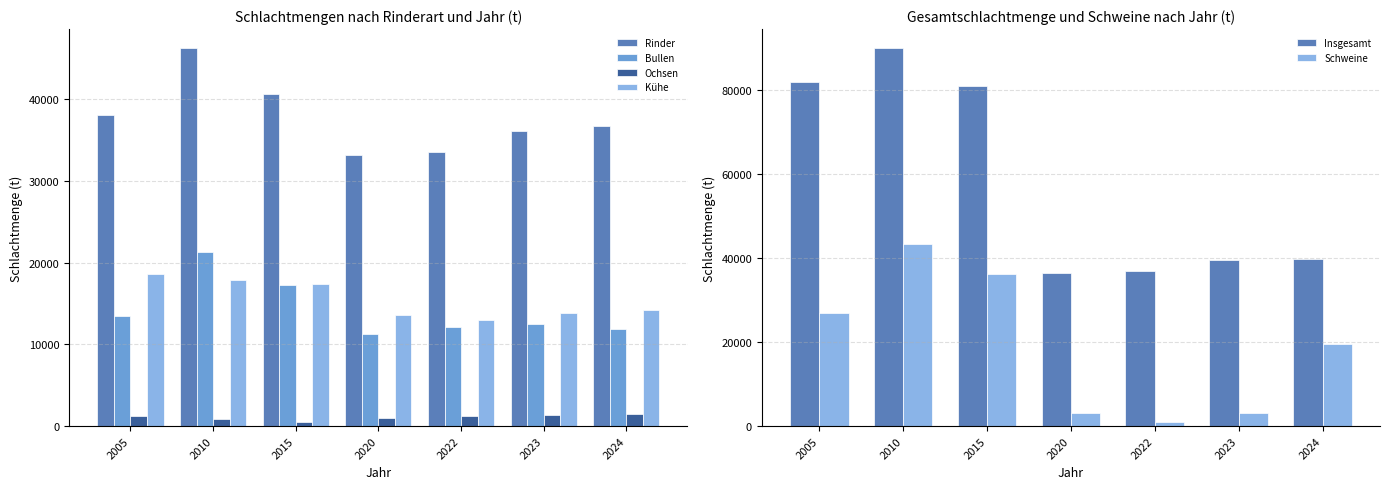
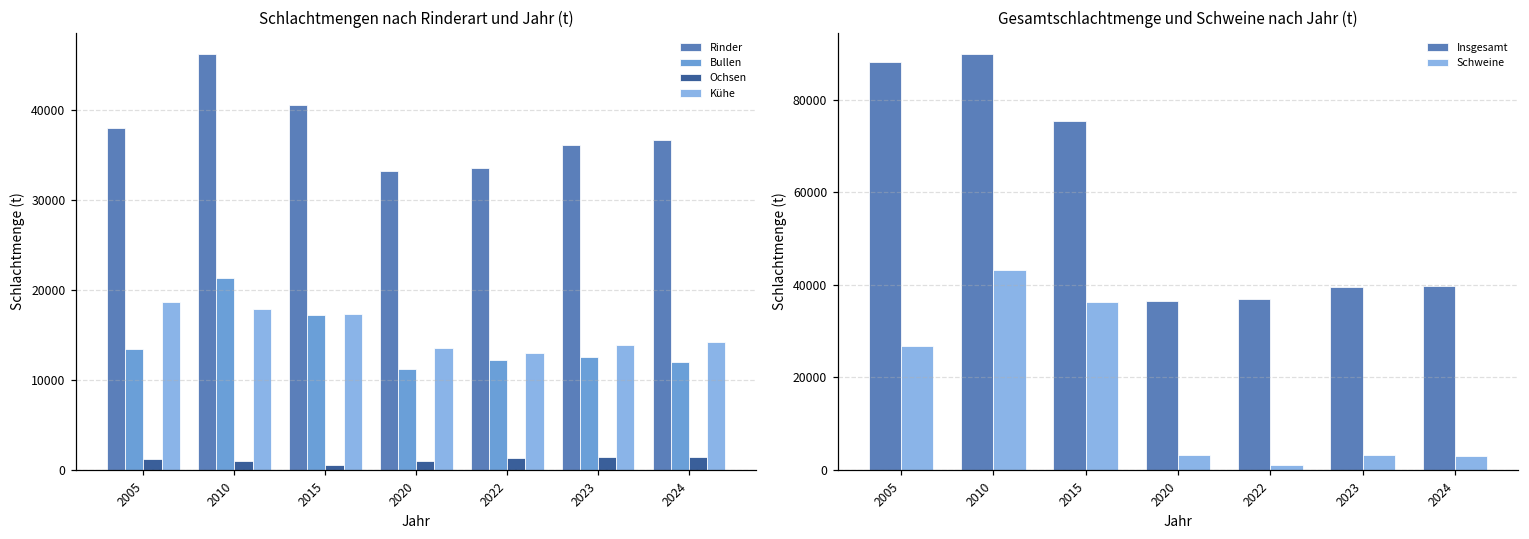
  {
    "Gesamtschlachtmenge und Schweine nach Jahr (t)": {
      "Insgesamt": {
-       "2005": 82000,
+       "2005": 88000,
        "2010": 90000,
-       "2015": 81000,
+       "2015": 75000,
        "2020": 37000,
        "2022": 37000,
        "2023": 39000,
        "2024": 40000
      },
      "Schweine": {
        "2005": 27000,
        "2010": 43000,
        "2015": 36000,
        "2020": 3000,
        "2022": 1000,
        "2023": 3000,
-       "2024": 20000
+       "2024": 3000
      }
    }
  }
